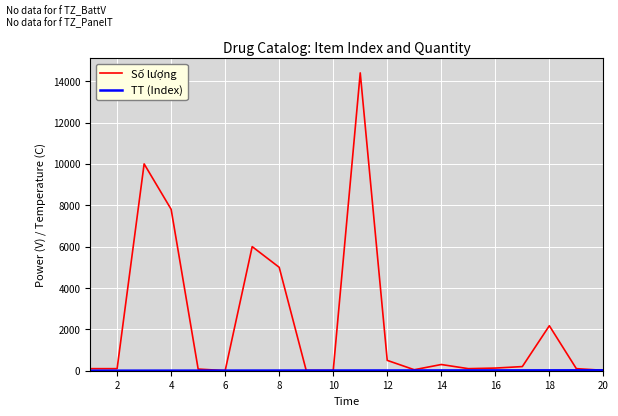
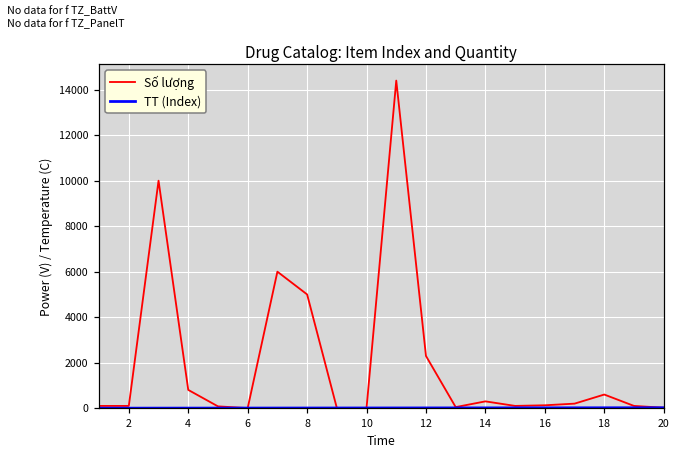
  {
    "Số lượng": {
-     "4": 7800,
+     "4": 800,
      "8": 5000,
-     "12": 500,
+     "12": 2300,
      "14": 300,
-     "18": 2200
+     "18": 600
    },
    "TT (Index)": {
      "4": 0,
      "8": 0,
      "12": 0,
      "14": 0,
      "18": 0
    }
  }
